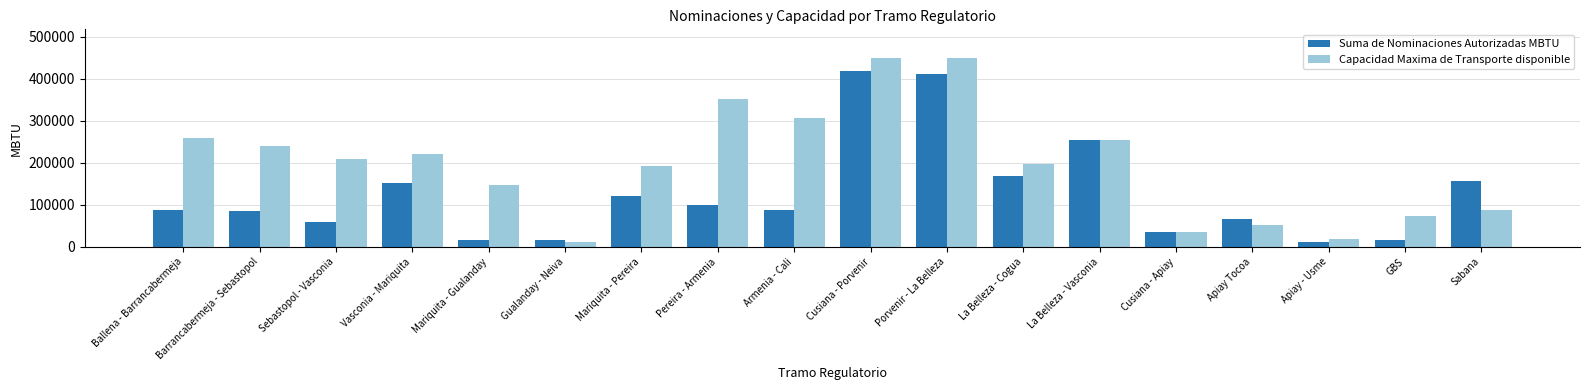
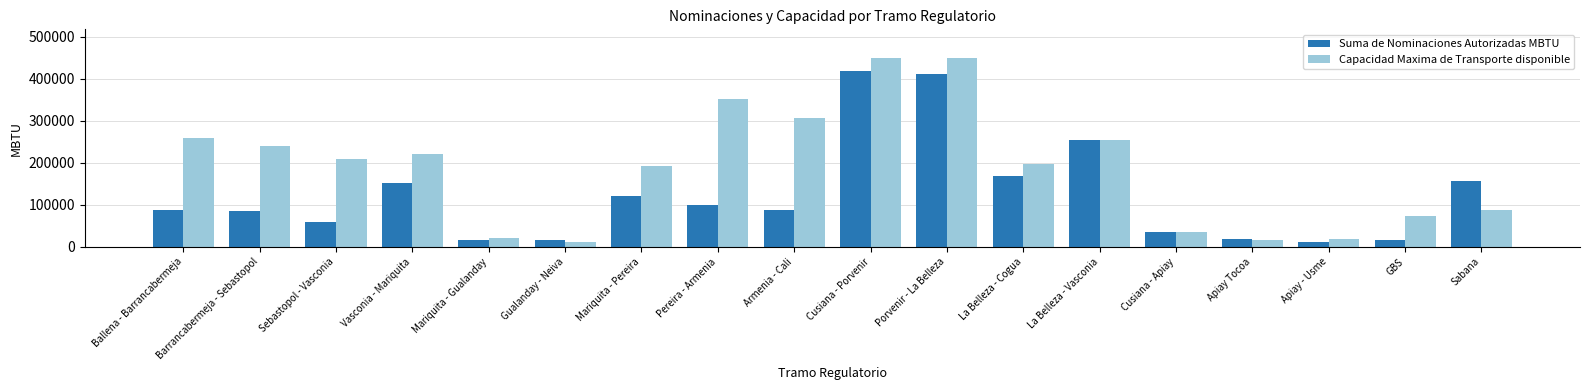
  {
    "Suma de Nominaciones Autorizadas MBTU": {
      "Ballena - Barrancabermeja": 90000,
      "Barrancabermeja - Sebastopol": 80000,
      "Sebastopol - Vasconia": 60000,
      "Vasconia - Mariquita": 150000,
      "Mariquita - Gualanday": 20000,
      "Gualanday - Neiva": 20000,
      "Mariquita - Pereira": 120000,
      "Pereira - Armenia": 100000,
      "Armenia - Cali": 90000,
      "Cusiana - Porvenir": 420000,
      "Porvenir - La Belleza": 410000,
      "La Belleza - Cogua": 170000,
      "La Belleza - Vasconia": 250000,
      "Cusiana - Apiay": 40000,
-     "Apiay Tocoa": 70000,
+     "Apiay Tocoa": 20000,
      "Apiay - Usme": 10000,
      "GBS": 20000,
      "Sabana": 160000
    },
    "Capacidad Maxima de Transporte disponible": {
      "Ballena - Barrancabermeja": 260000,
      "Barrancabermeja - Sebastopol": 240000,
      "Sebastopol - Vasconia": 210000,
      "Vasconia - Mariquita": 220000,
-     "Mariquita - Gualanday": 150000,
+     "Mariquita - Gualanday": 20000,
      "Gualanday - Neiva": 10000,
      "Mariquita - Pereira": 190000,
      "Pereira - Armenia": 350000,
      "Armenia - Cali": 310000,
      "Cusiana - Porvenir": 450000,
      "Porvenir - La Belleza": 450000,
      "La Belleza - Cogua": 200000,
      "La Belleza - Vasconia": 250000,
      "Cusiana - Apiay": 30000,
-     "Apiay Tocoa": 50000,
+     "Apiay Tocoa": 20000,
      "Apiay - Usme": 20000,
      "GBS": 70000,
      "Sabana": 90000
    }
  }
